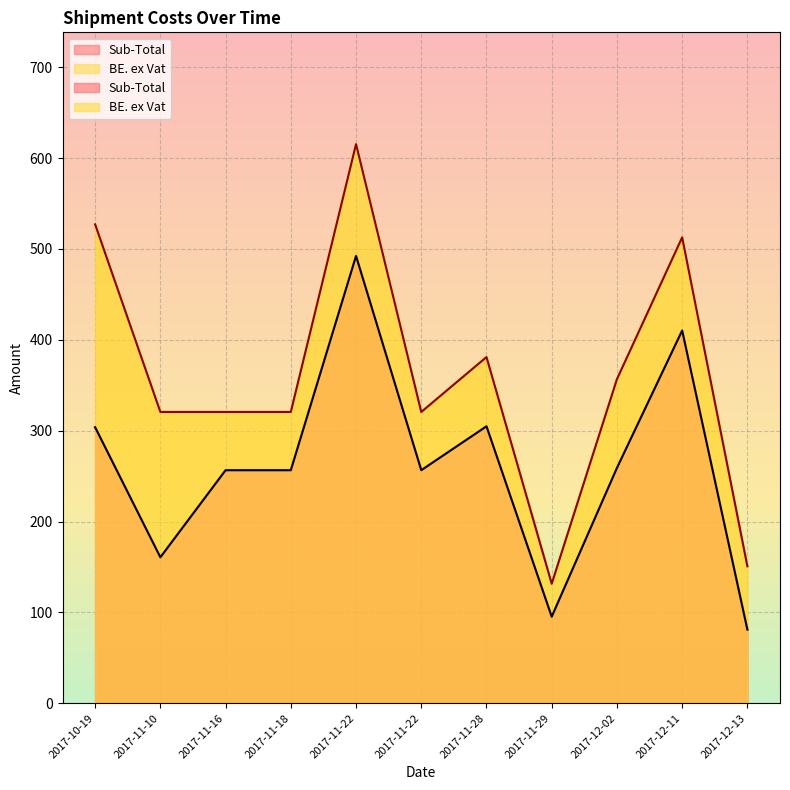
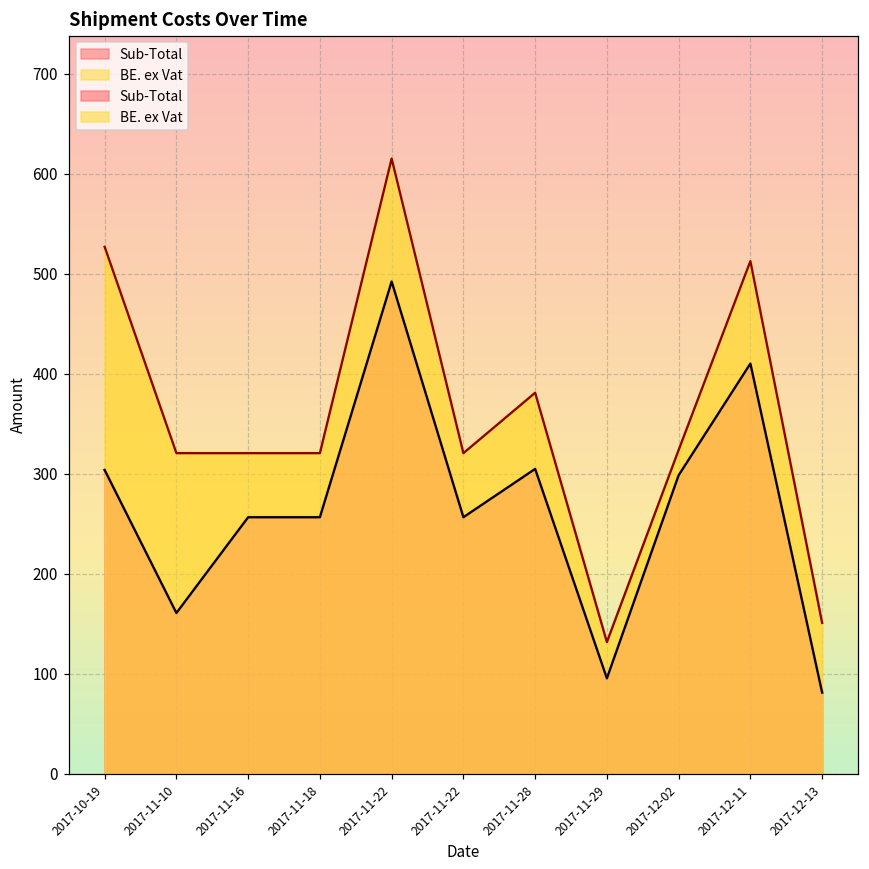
  {
    "Sub-Total": {
      "2017-10-19": 300,
      "2017-11-10": 160,
      "2017-11-16": 260,
      "2017-11-18": 260,
      "2017-11-28": 300,
      "2017-11-29": 100,
-     "2017-12-02": 260,
+     "2017-12-02": 300,
      "2017-12-11": 410,
      "2017-12-13": 80
    },
    "BE. ex Vat": {
      "2017-10-19": 530,
      "2017-11-10": 320,
      "2017-11-16": 320,
      "2017-11-18": 320,
      "2017-11-28": 380,
      "2017-11-29": 130,
-     "2017-12-02": 360,
+     "2017-12-02": 320,
      "2017-12-11": 510,
      "2017-12-13": 150
    }
  }
